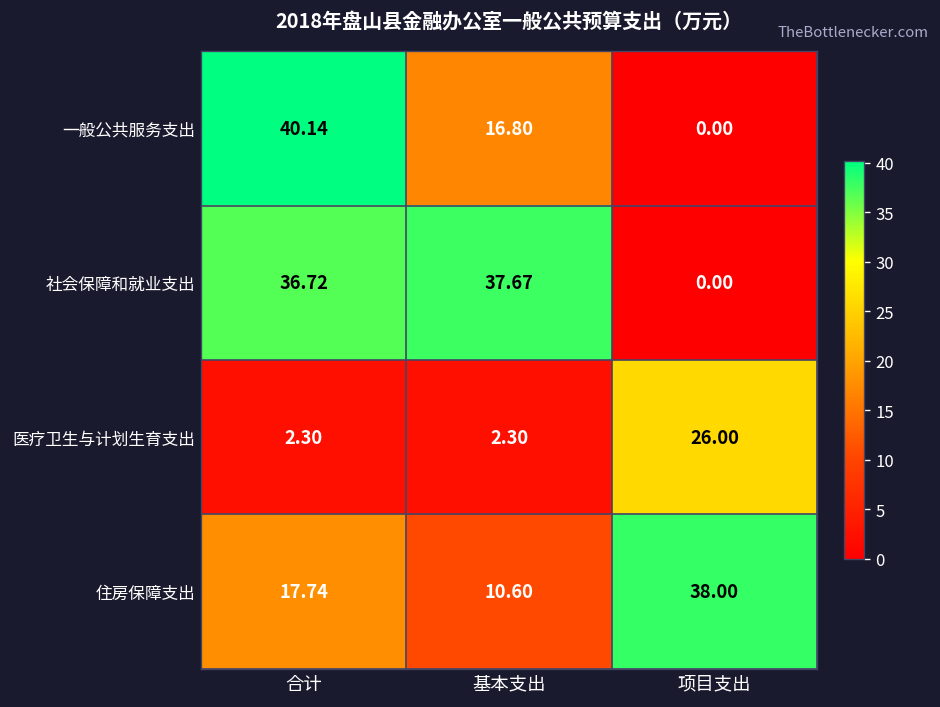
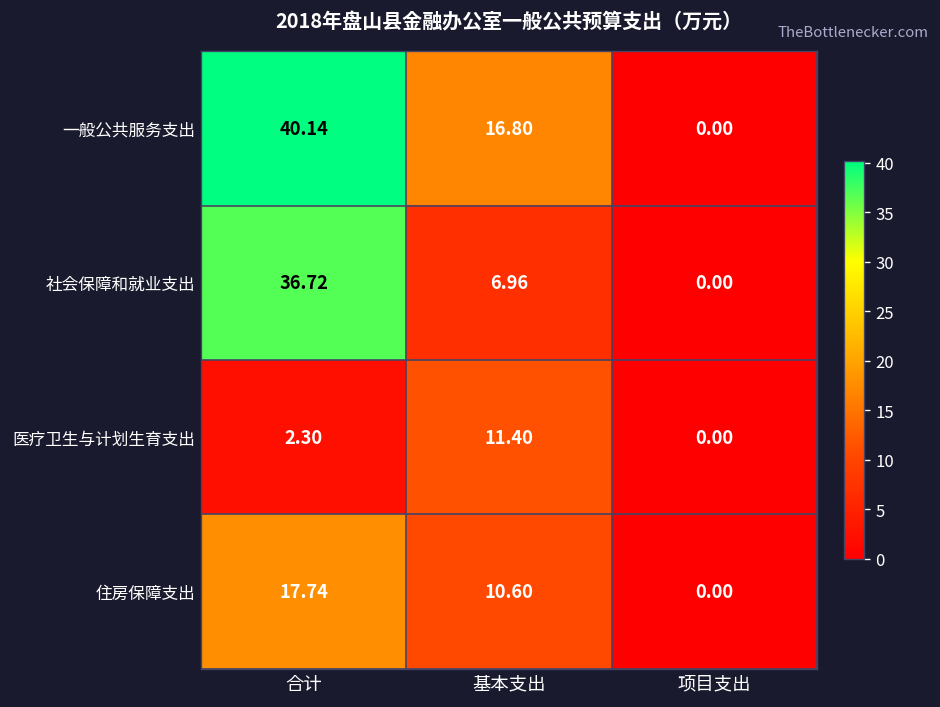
  {
    "一般公共服务支出": {
      "合计": 40.14,
      "基本支出": 16.80,
      "项目支出": 0.00
    },
    "社会保障和就业支出": {
      "合计": 36.72,
-     "基本支出": 37.67,
+     "基本支出": 6.96,
      "项目支出": 0.00
    },
    "医疗卫生与计划生育支出": {
      "合计": 2.30,
-     "基本支出": 2.30,
-     "项目支出": 26.00
+     "基本支出": 11.40,
+     "项目支出": 0.00
    },
    "住房保障支出": {
      "合计": 17.74,
      "基本支出": 10.60,
-     "项目支出": 38.00
+     "项目支出": 0.00
    }
  }
